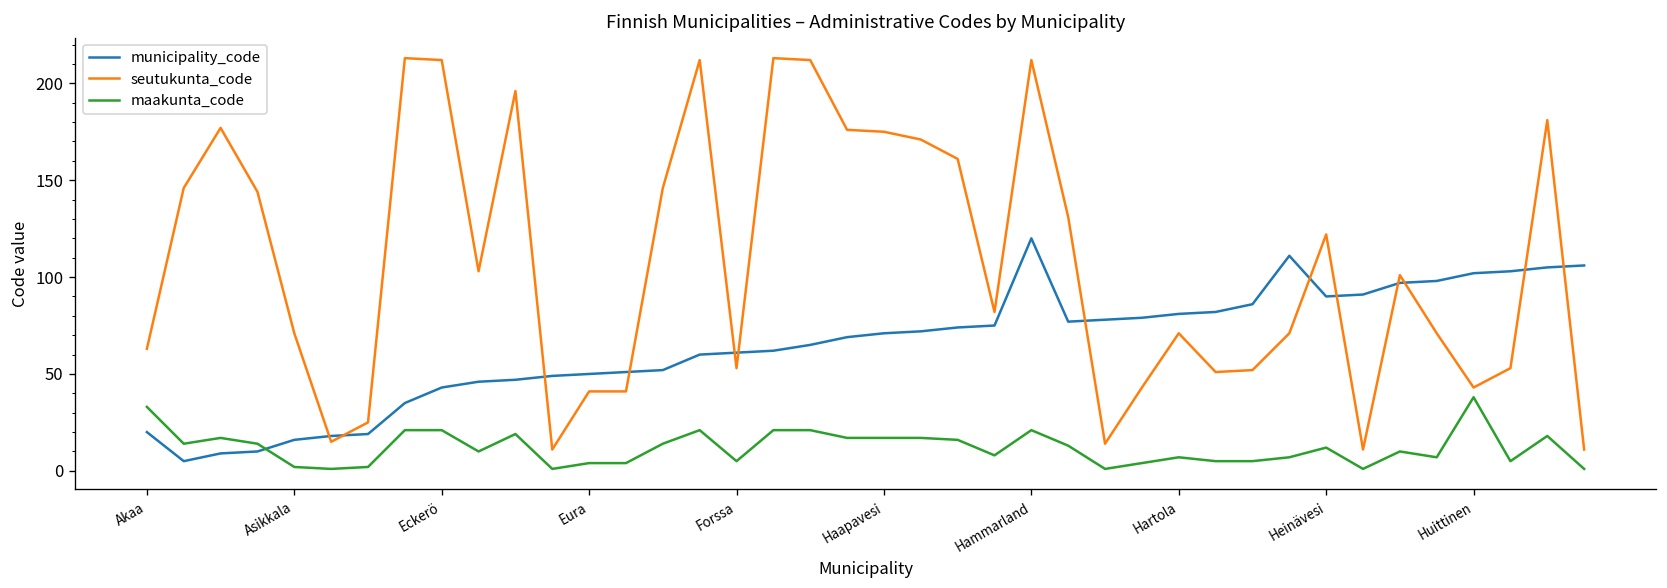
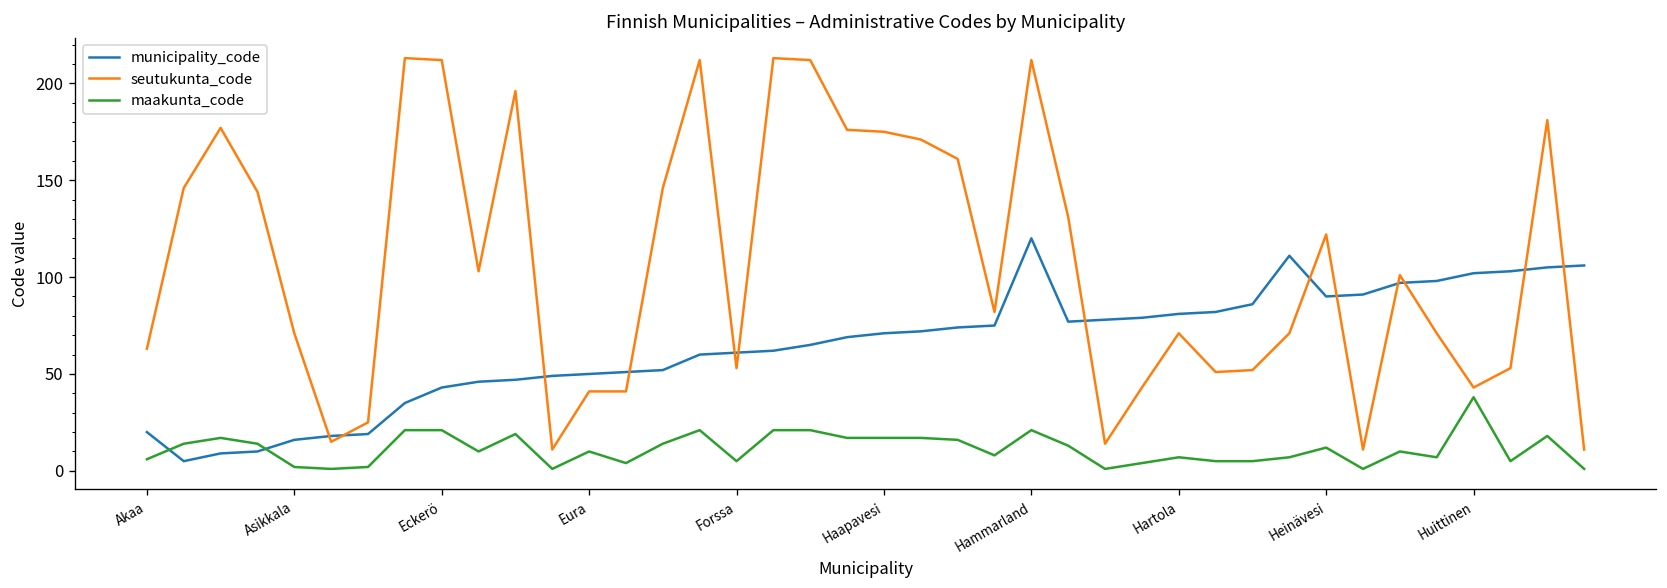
  {
    "municipality_code": {
      "Akaa": 20,
      "Asikkala": 16,
      "Eckerö": 43,
      "Eura": 50,
      "Forssa": 61,
      "Haapavesi": 71,
      "Hammarland": 120,
      "Hartola": 81,
      "Heinävesi": 90,
      "Huittinen": 102
    },
    "seutukunta_code": {
      "Akaa": 63,
      "Asikkala": 71,
      "Eckerö": 212,
      "Eura": 41,
      "Forssa": 53,
      "Haapavesi": 175,
      "Hammarland": 212,
      "Hartola": 71,
      "Heinävesi": 122,
      "Huittinen": 43
    },
    "maakunta_code": {
-     "Akaa": 33,
+     "Akaa": 6,
      "Asikkala": 2,
      "Eckerö": 21,
-     "Eura": 4,
+     "Eura": 10,
      "Forssa": 5,
      "Haapavesi": 17,
      "Hammarland": 21,
      "Hartola": 7,
      "Heinävesi": 12,
      "Huittinen": 38
    }
  }
